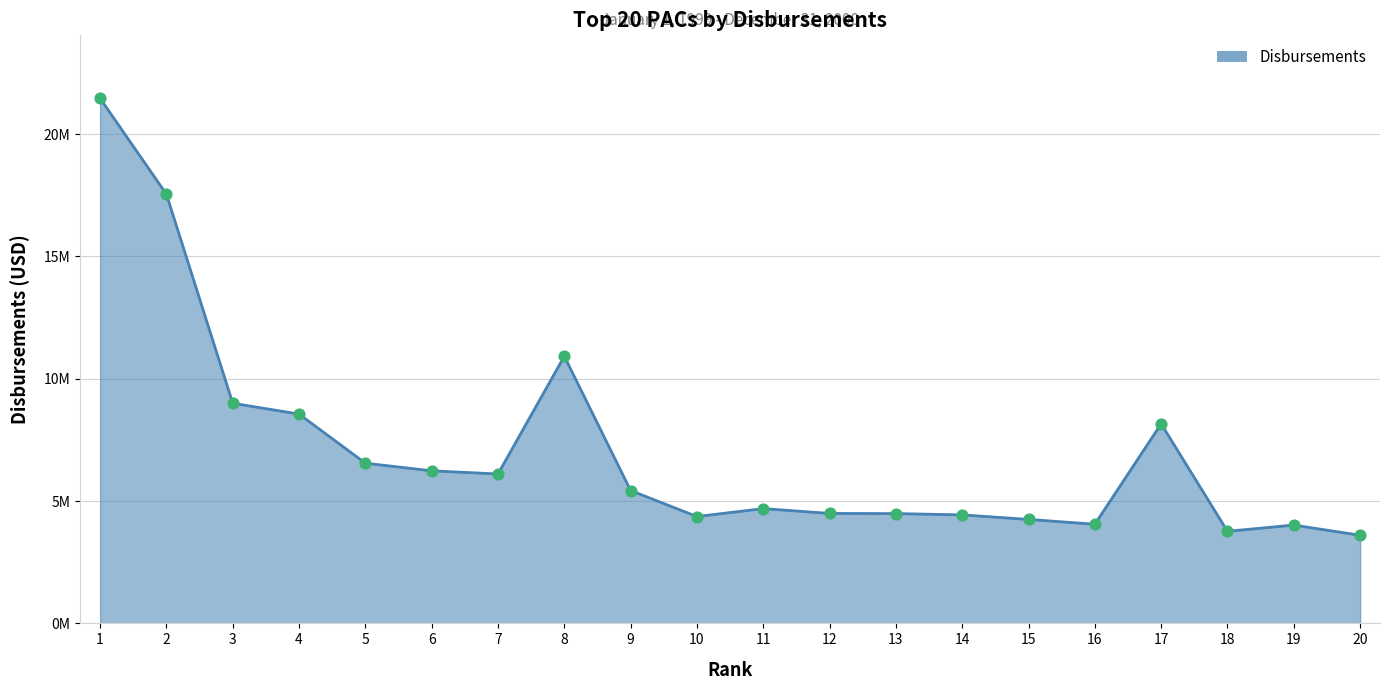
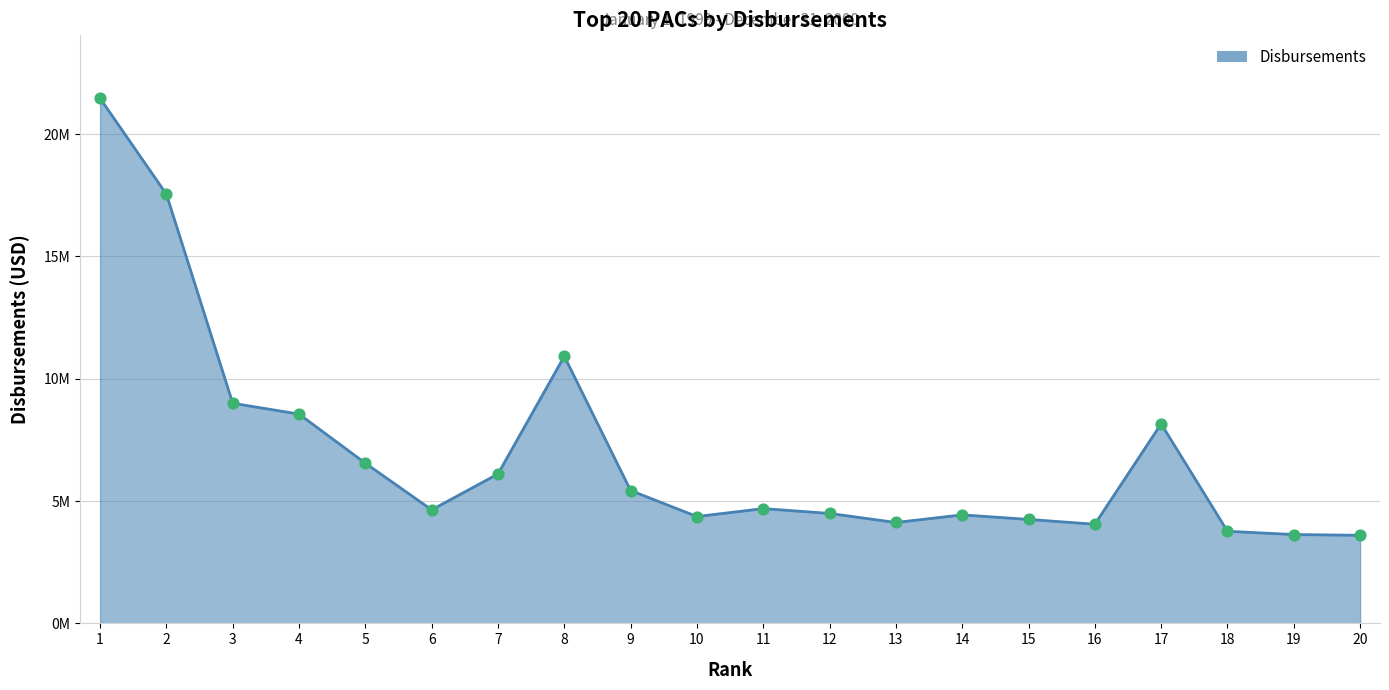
  {
    "1": 21500000,
    "2": 17500000,
    "3": 9000000,
    "4": 8600000,
    "5": 6500000,
-   "6": 6200000,
+   "6": 4600000,
    "7": 6100000,
    "8": 10900000,
    "9": 5400000,
    "10": 4400000,
    "11": 4700000,
    "12": 4500000,
-   "13": 4500000,
+   "13": 4100000,
    "14": 4400000,
    "15": 4300000,
    "16": 4100000,
    "17": 8200000,
    "18": 3800000,
-   "19": 4000000,
+   "19": 3600000,
    "20": 3600000
  }
